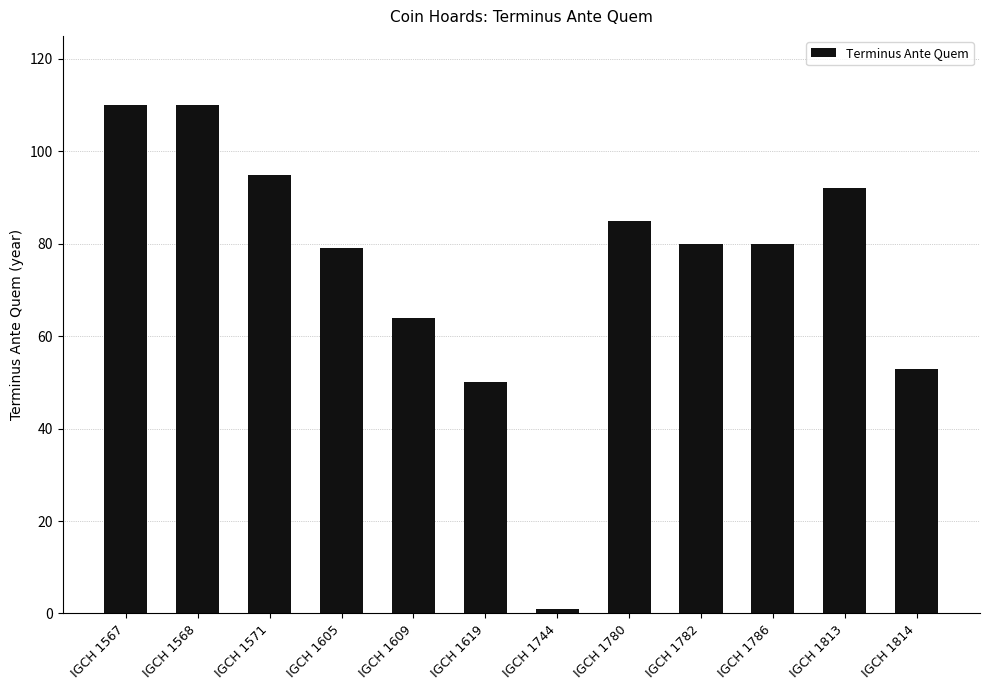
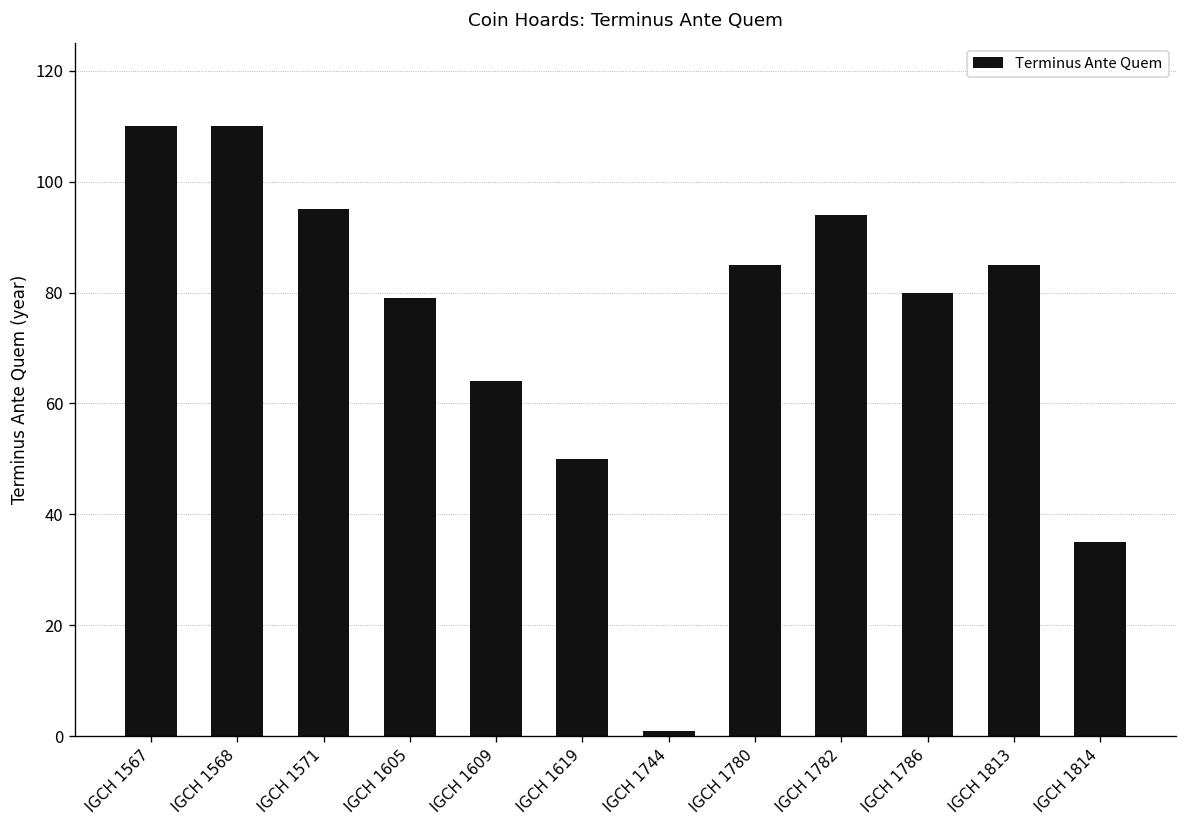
  {
    "IGCH 1567": 110,
    "IGCH 1568": 110,
    "IGCH 1571": 95,
    "IGCH 1605": 79,
    "IGCH 1609": 64,
    "IGCH 1619": 50,
    "IGCH 1744": 1,
    "IGCH 1780": 85,
-   "IGCH 1782": 80,
+   "IGCH 1782": 94,
    "IGCH 1786": 80,
-   "IGCH 1813": 92,
-   "IGCH 1814": 53
+   "IGCH 1813": 85,
+   "IGCH 1814": 35
  }
